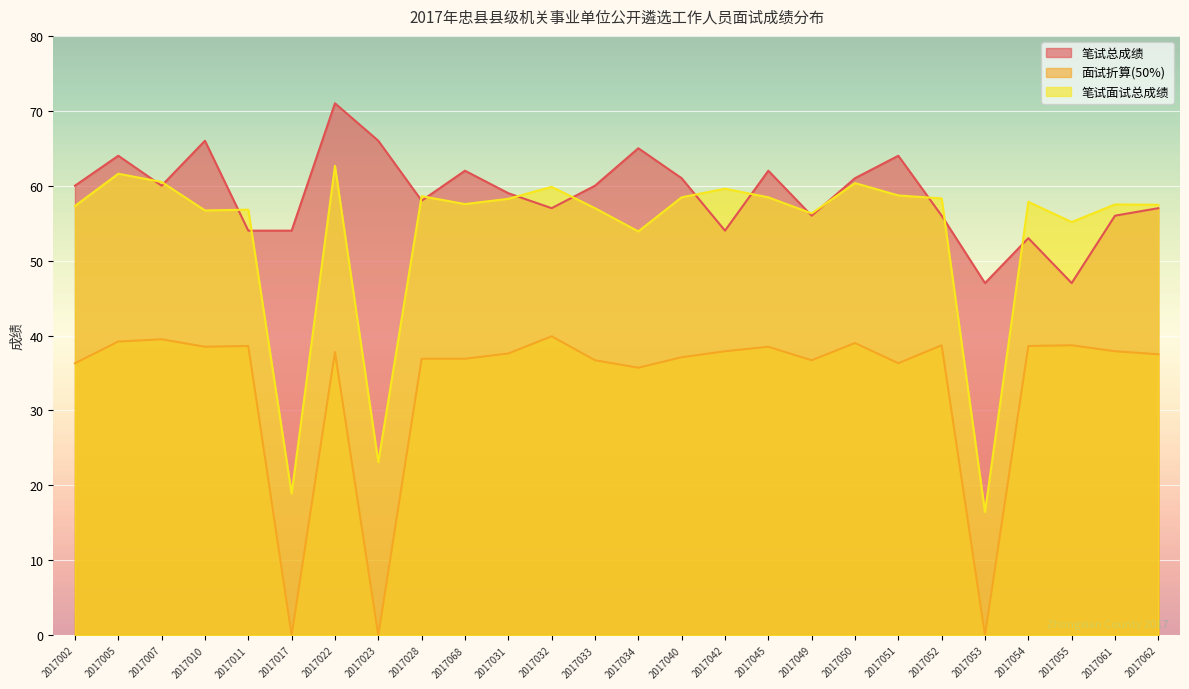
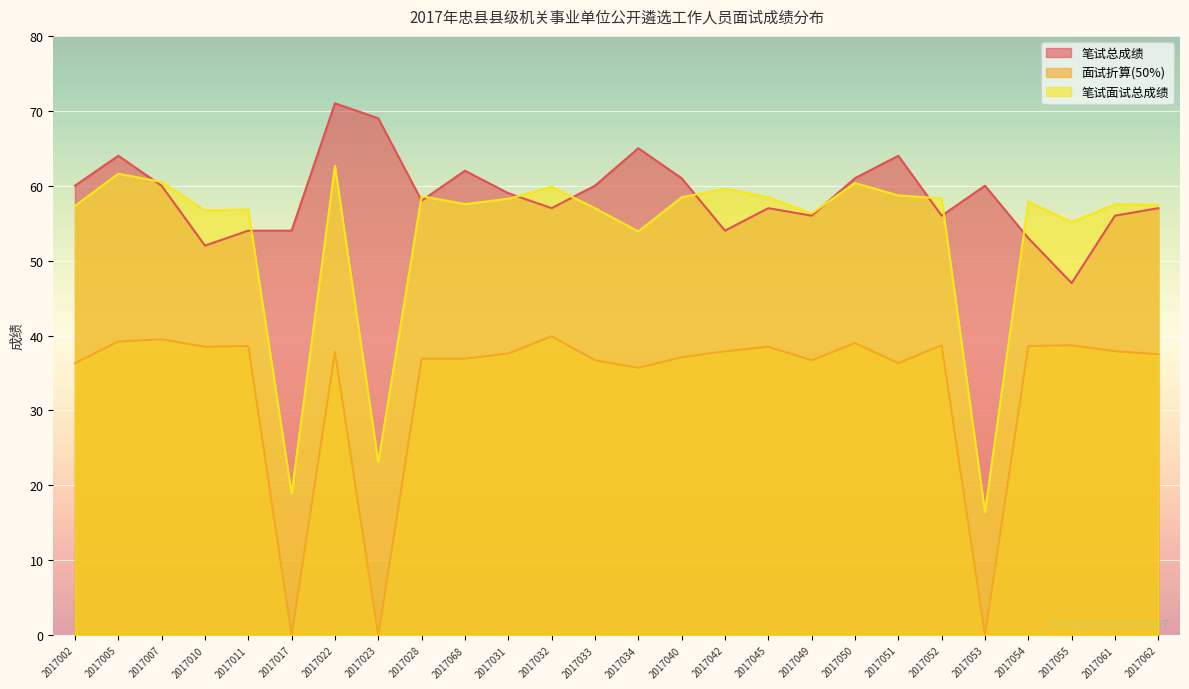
  {
    "笔试总成绩": {
      "2017002": 60,
      "2017005": 64,
      "2017007": 60,
-     "2017010": 66,
+     "2017010": 52,
      "2017011": 54,
      "2017017": 54,
      "2017022": 71,
-     "2017023": 66,
+     "2017023": 69,
      "2017028": 58,
      "2017068": 62,
      "2017031": 59,
      "2017032": 57,
      "2017033": 60,
      "2017034": 65,
      "2017040": 61,
      "2017042": 54,
-     "2017045": 62,
+     "2017045": 57,
      "2017050": 61,
      "2017051": 64,
      "2017052": 56,
-     "2017053": 47,
+     "2017053": 60,
      "2017054": 53,
      "2017055": 47,
      "2017061": 56,
      "2017062": 57
    }
  }
